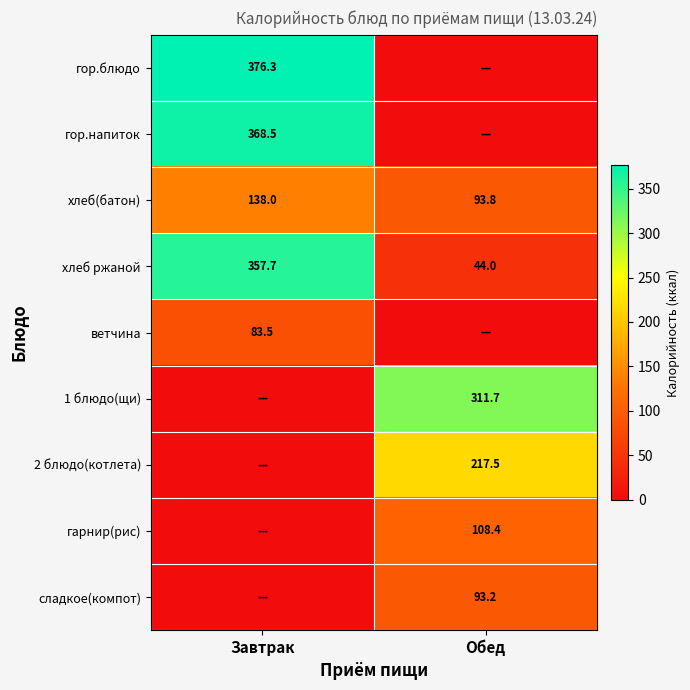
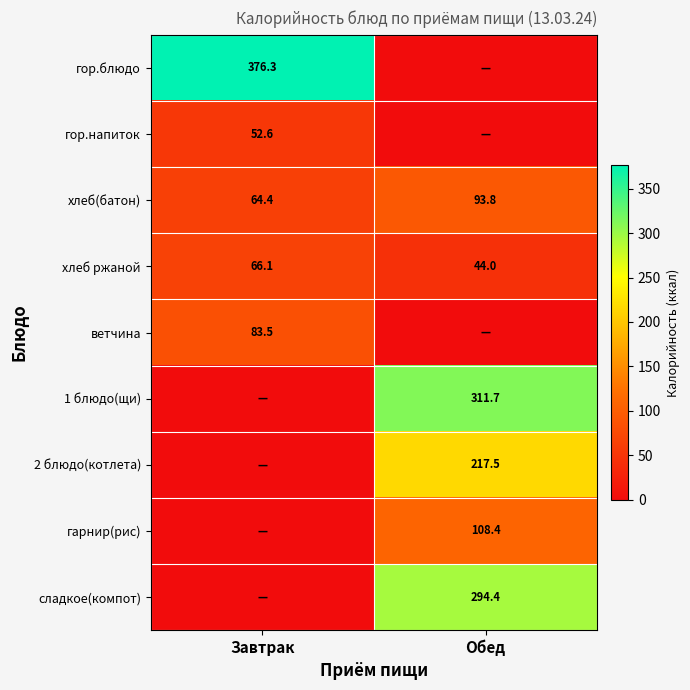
  {
    "гор.блюдо": {
      "Завтрак": 376.3
    },
    "гор.напиток": {
-     "Завтрак": 368.5
+     "Завтрак": 52.6
    },
    "хлеб(батон)": {
-     "Завтрак": 138.0,
+     "Завтрак": 64.4,
      "Обед": 93.8
    },
    "хлеб ржаной": {
-     "Завтрак": 357.7,
+     "Завтрак": 66.1,
      "Обед": 44.0
    },
    "ветчина": {
      "Завтрак": 83.5
    },
    "1 блюдо(щи)": {
      "Обед": 311.7
    },
    "2 блюдо(котлета)": {
      "Обед": 217.5
    },
    "гарнир(рис)": {
      "Обед": 108.4
    },
    "сладкое(компот)": {
-     "Обед": 93.2
+     "Обед": 294.4
    }
  }
